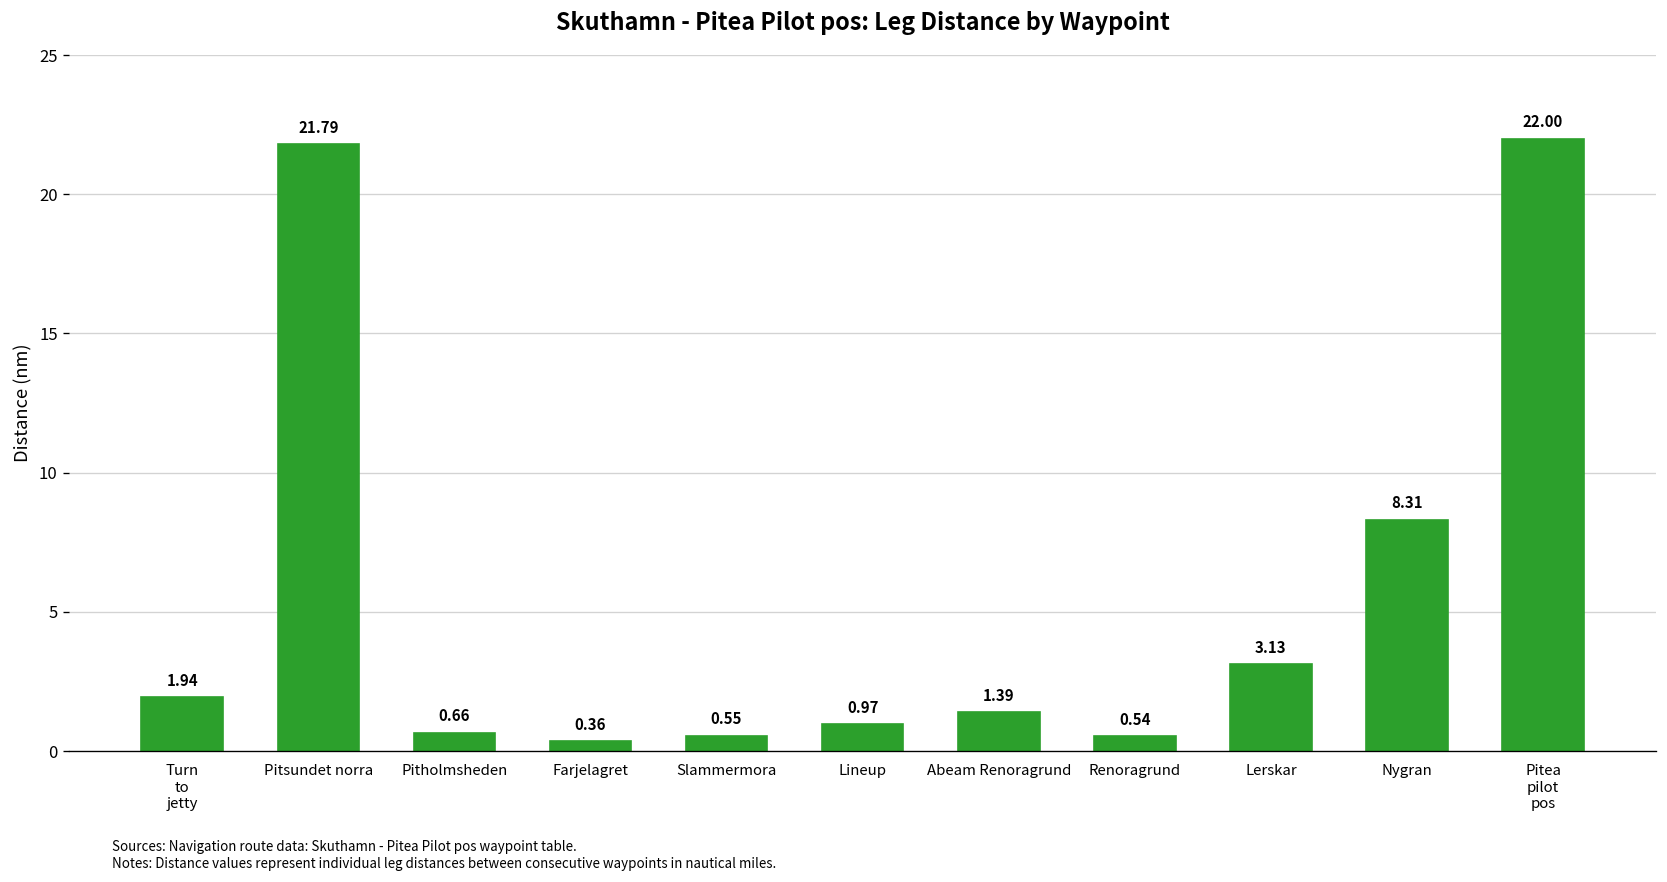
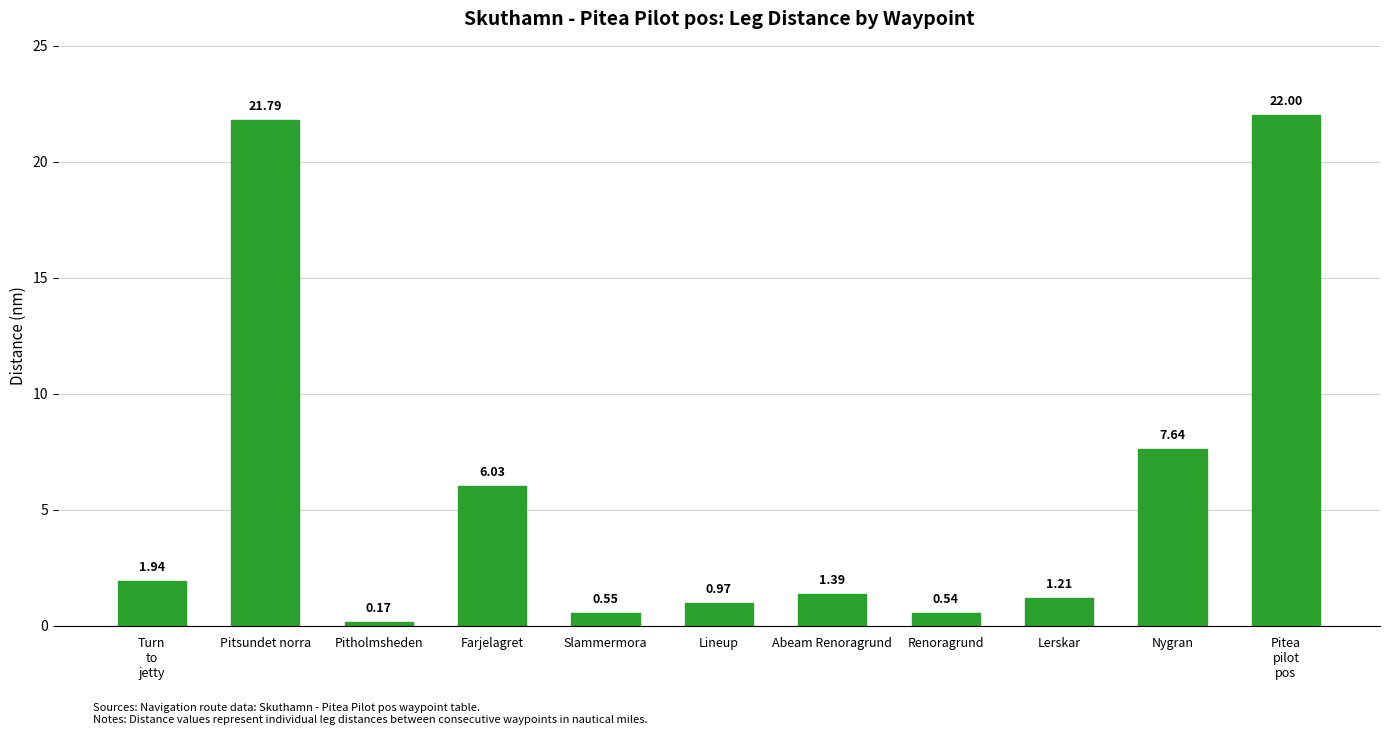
  {
    "Turn to jetty": 1.94,
    "Pitsundet norra": 21.79,
-   "Pitholmsheden": 0.66,
-   "Farjelagret": 0.36,
+   "Pitholmsheden": 0.17,
+   "Farjelagret": 6.03,
    "Slammermora": 0.55,
    "Lineup": 0.97,
    "Abeam Renoragrund": 1.39,
    "Renoragrund": 0.54,
-   "Lerskar": 3.13,
-   "Nygran": 8.31,
+   "Lerskar": 1.21,
+   "Nygran": 7.64,
    "Pitea pilot pos": 22.00
  }
